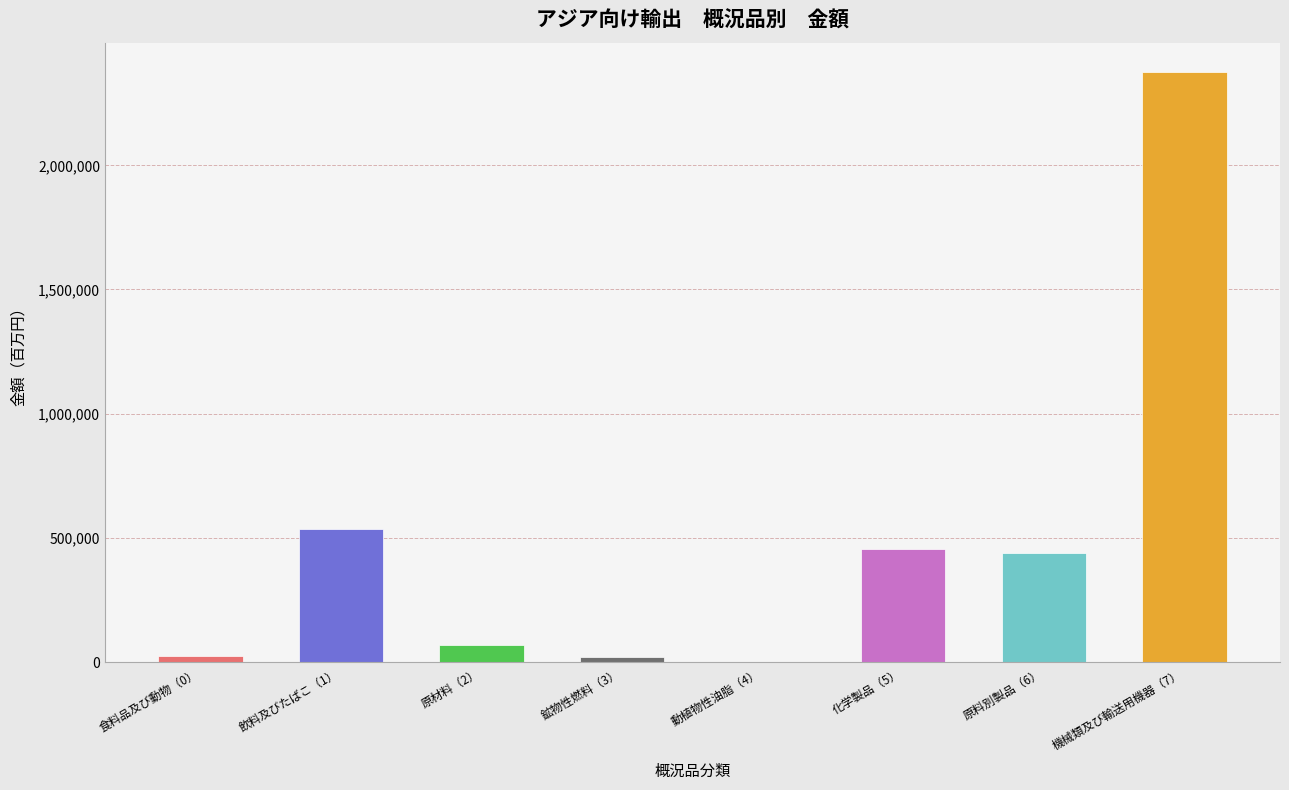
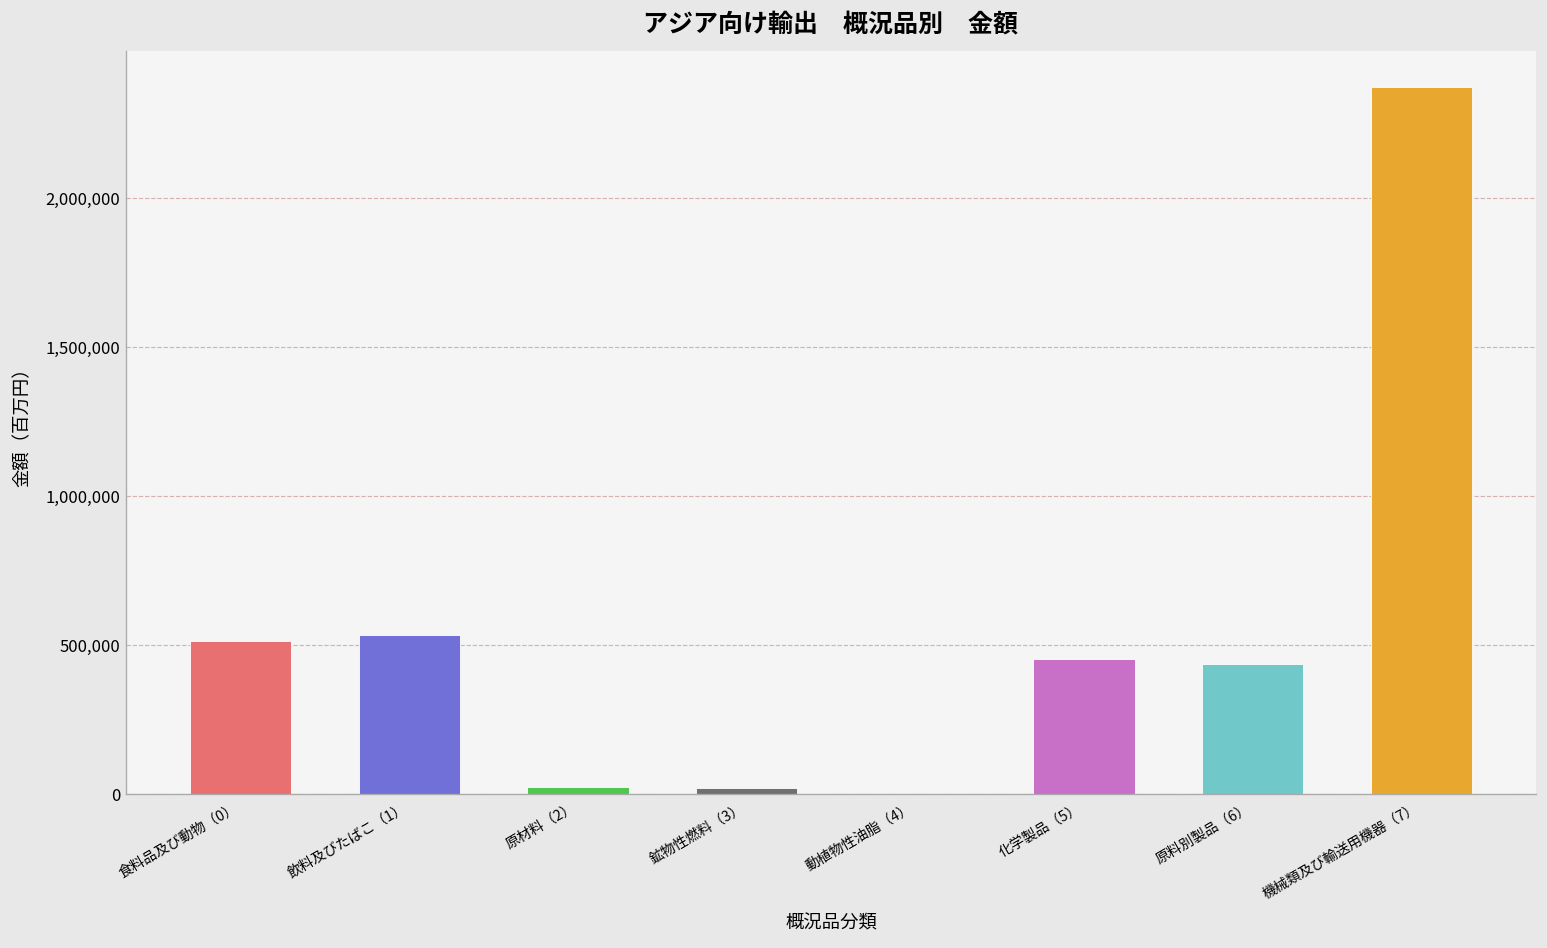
  {
-   "食料品及び動物（0）": "20,000",
+   "食料品及び動物（0）": "510,000",
    "飲料及びたばこ（1）": "530,000",
-   "原材料（2）": "70,000",
+   "原材料（2）": "30,000",
    "鉱物性燃料（3）": "20,000",
    "化学製品（5）": "450,000",
    "原料別製品（6）": "440,000",
    "機械類及び輸送用機器（7）": "2,370,000"
  }
